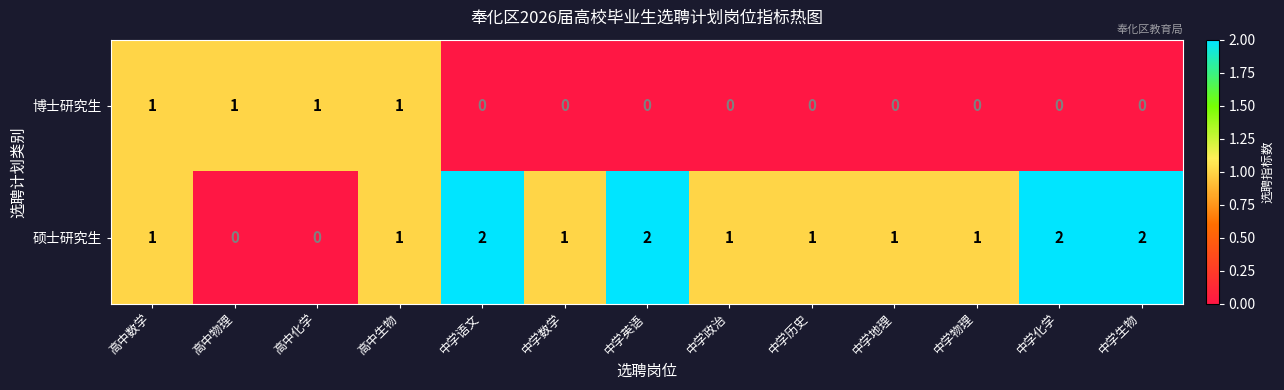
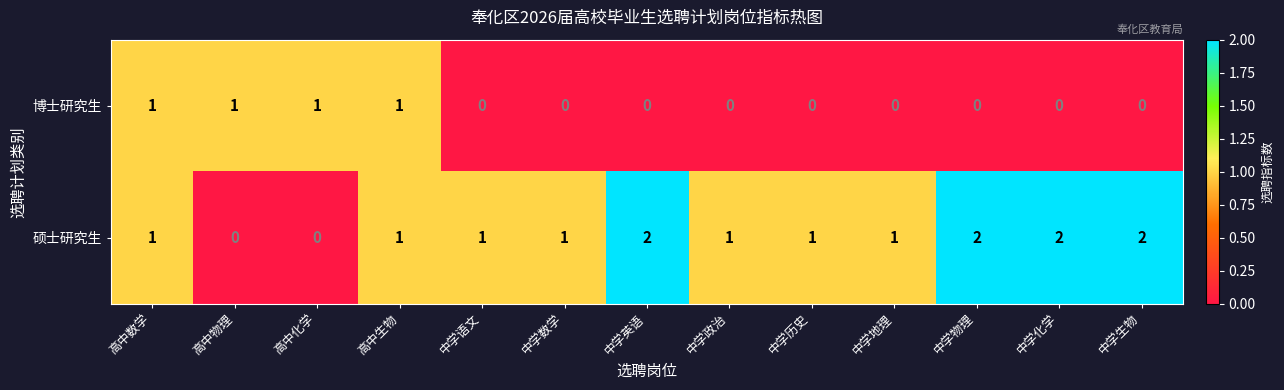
  {
    "博士研究生": {
      "高中数学": 1,
      "高中物理": 1,
      "高中化学": 1,
      "高中生物": 1,
      "中学语文": 0,
      "中学数学": 0,
      "中学英语": 0,
      "中学政治": 0,
      "中学历史": 0,
      "中学地理": 0,
      "中学物理": 0,
      "中学化学": 0,
      "中学生物": 0
    },
    "硕士研究生": {
      "高中数学": 1,
      "高中物理": 0,
      "高中化学": 0,
      "高中生物": 1,
-     "中学语文": 2,
+     "中学语文": 1,
      "中学数学": 1,
      "中学英语": 2,
      "中学政治": 1,
      "中学历史": 1,
      "中学地理": 1,
-     "中学物理": 1,
+     "中学物理": 2,
      "中学化学": 2,
      "中学生物": 2
    }
  }
